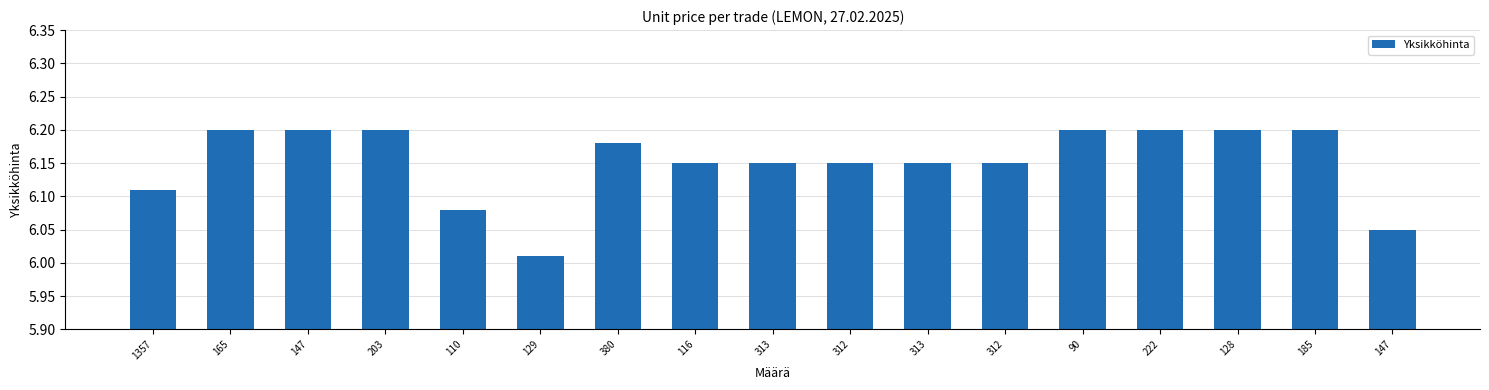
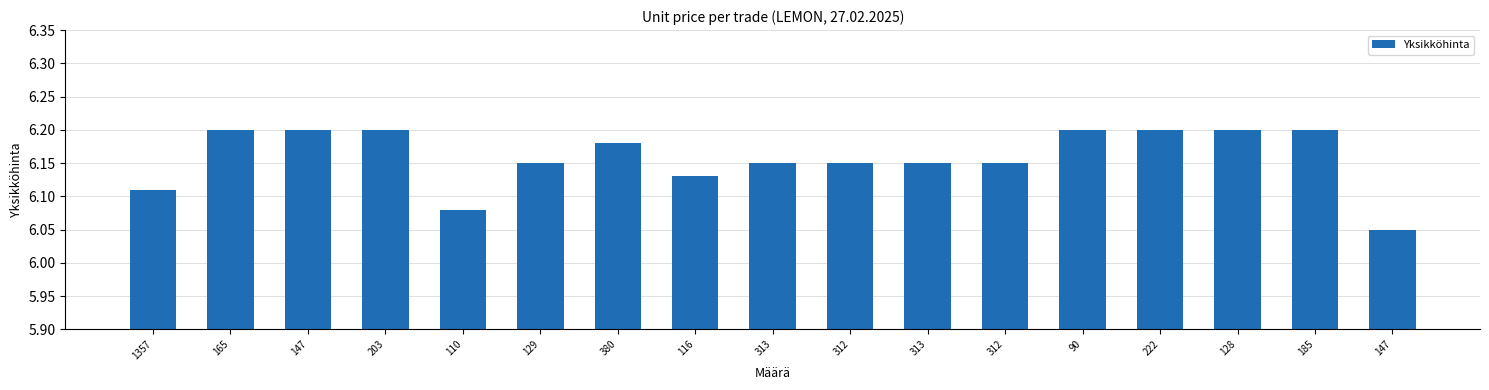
  {
    "1357": 6.11,
    "165": 6.20,
    "203": 6.20,
    "110": 6.08,
-   "129": 6.01,
+   "129": 6.15,
    "380": 6.18,
-   "116": 6.15,
+   "116": 6.13,
    "90": 6.20,
    "222": 6.20,
    "128": 6.20,
    "185": 6.20
  }
